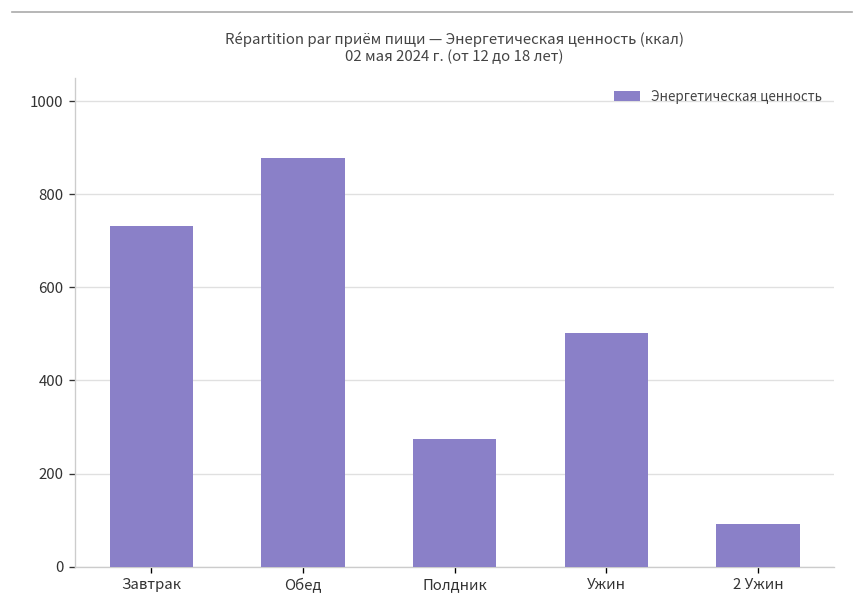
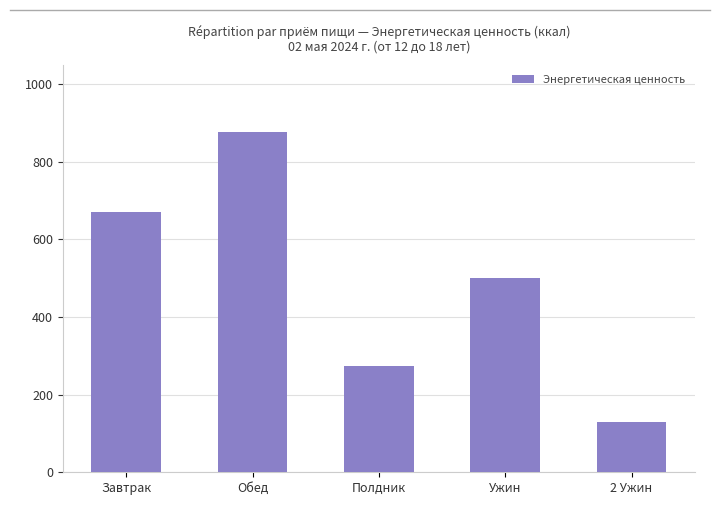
  {
-   "Завтрак": 730,
+   "Завтрак": 670,
    "Обед": 880,
    "Полдник": 270,
    "Ужин": 500,
-   "2 Ужин": 90
+   "2 Ужин": 130
  }
